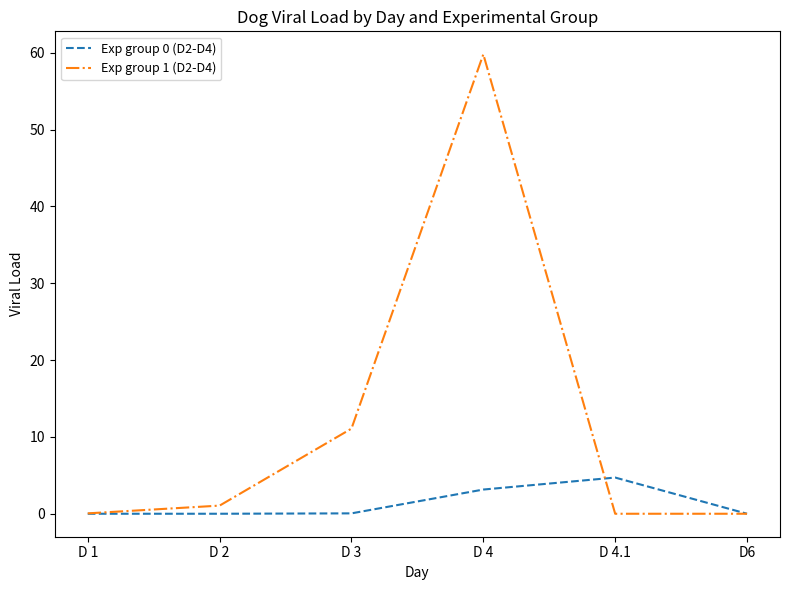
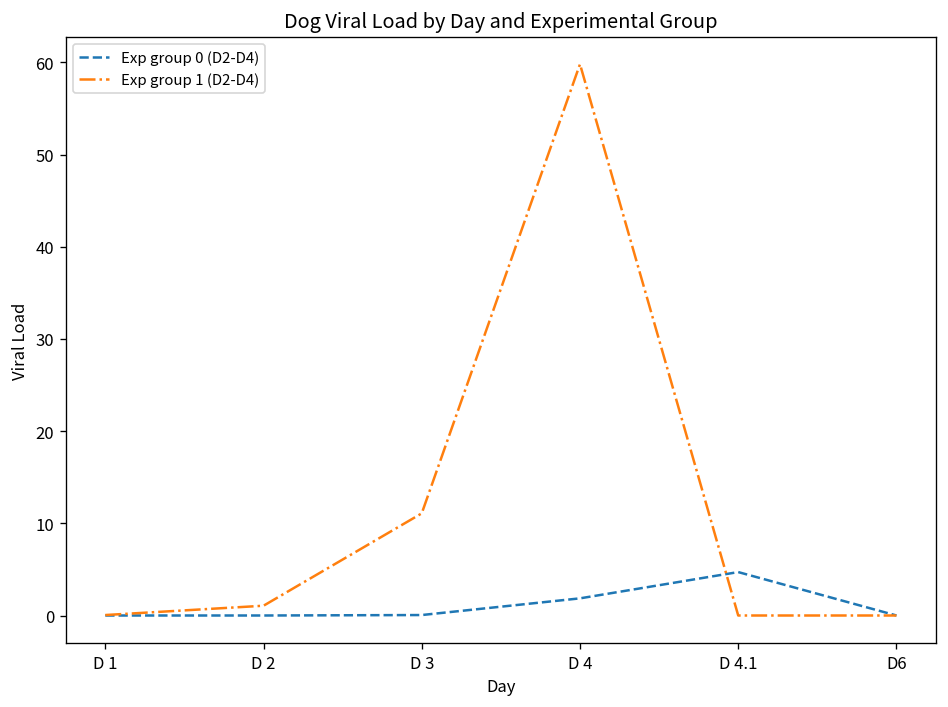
  {
    "Exp group 0 (D2-D4)": {
      "D 2": 0,
      "D 3": 0,
-     "D 4": 3,
+     "D 4": 2,
      "D 4.1": 5
    },
    "Exp group 1 (D2-D4)": {
      "D 2": 1,
      "D 3": 11,
      "D 4": 60,
      "D 4.1": 0
    }
  }
